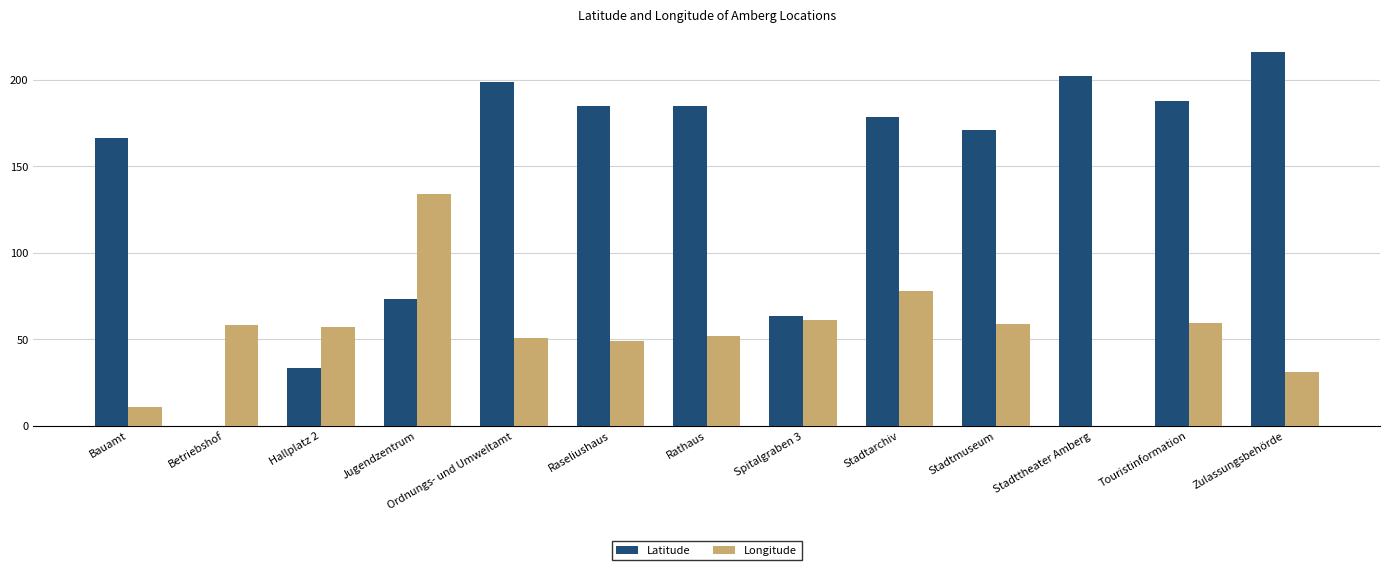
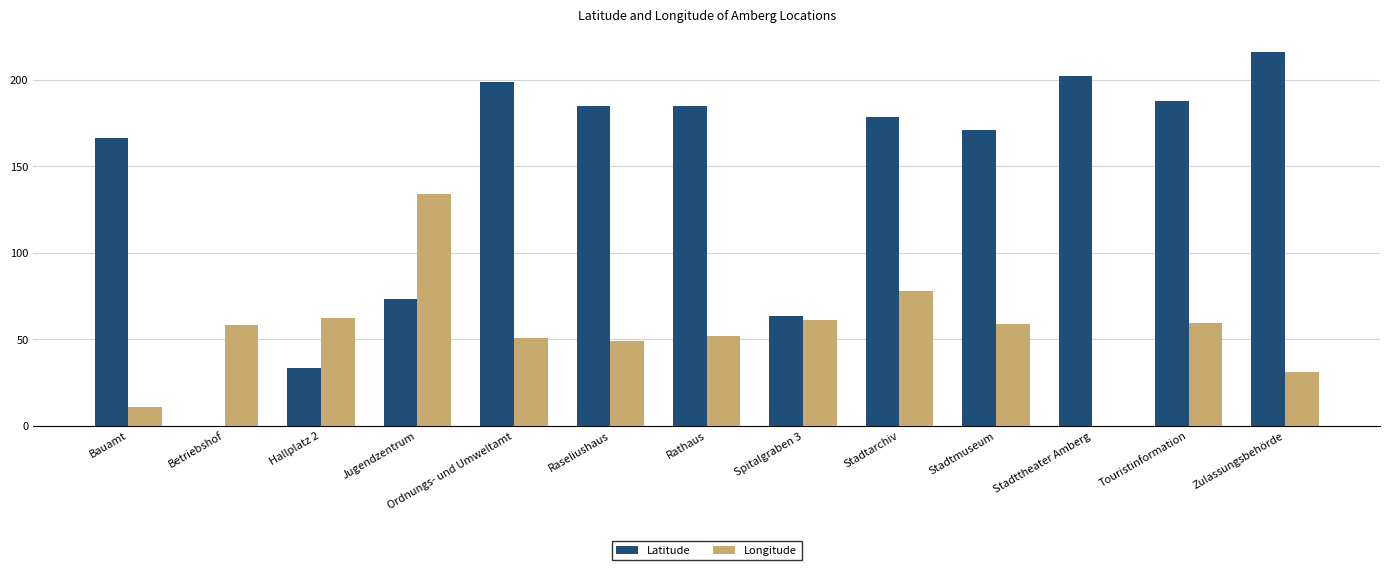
  {
    "Latitude": {
      "Bauamt": 166,
      "Betriebshof": 0,
      "Hallplatz 2": 33,
      "Jugendzentrum": 73,
      "Ordnungs- und Umweltamt": 199,
      "Raseliushaus": 185,
      "Rathaus": 185,
      "Spitalgraben 3": 64,
      "Stadtarchiv": 178,
      "Stadtmuseum": 171,
      "Stadttheater Amberg": 202,
      "Touristinformation": 188,
      "Zulassungsbehörde": 216
    },
    "Longitude": {
      "Bauamt": 11,
      "Betriebshof": 58,
-     "Hallplatz 2": 57,
+     "Hallplatz 2": 62,
      "Jugendzentrum": 134,
      "Ordnungs- und Umweltamt": 51,
      "Raseliushaus": 49,
      "Rathaus": 52,
      "Spitalgraben 3": 61,
      "Stadtarchiv": 78,
      "Stadtmuseum": 59,
      "Stadttheater Amberg": 0,
      "Touristinformation": 59,
      "Zulassungsbehörde": 31
    }
  }
